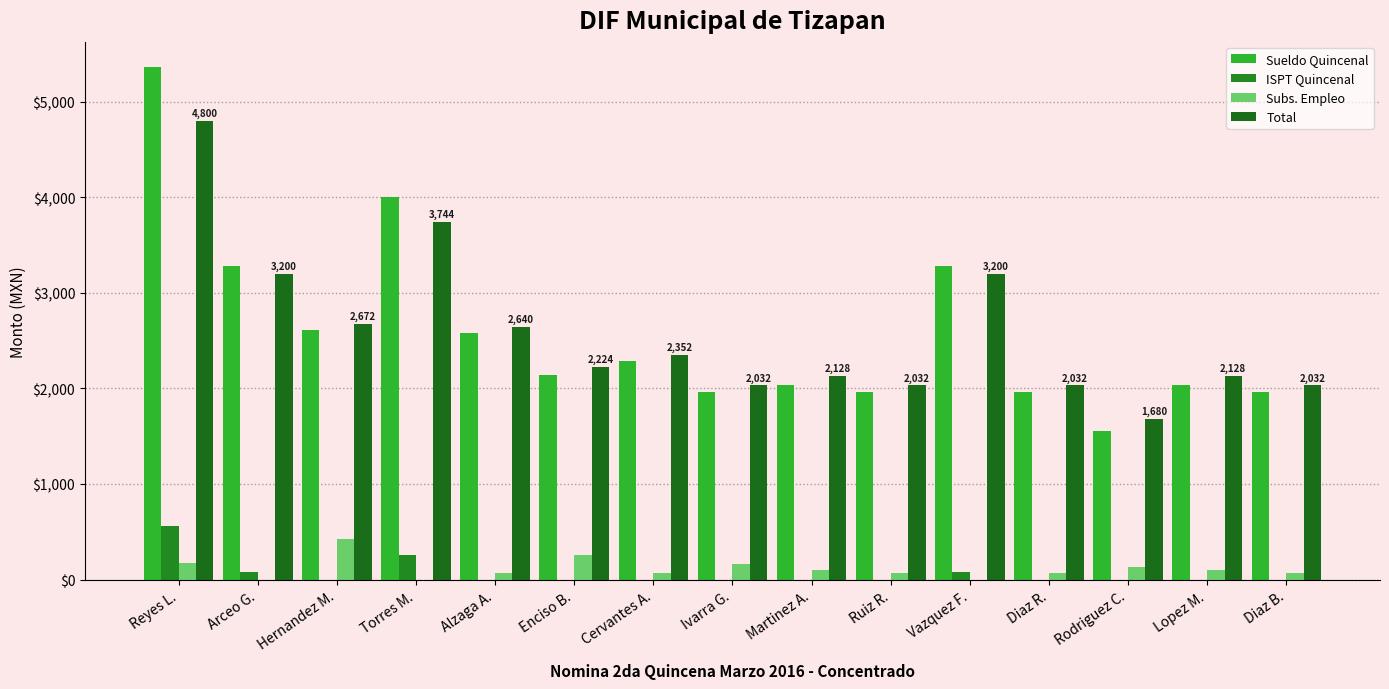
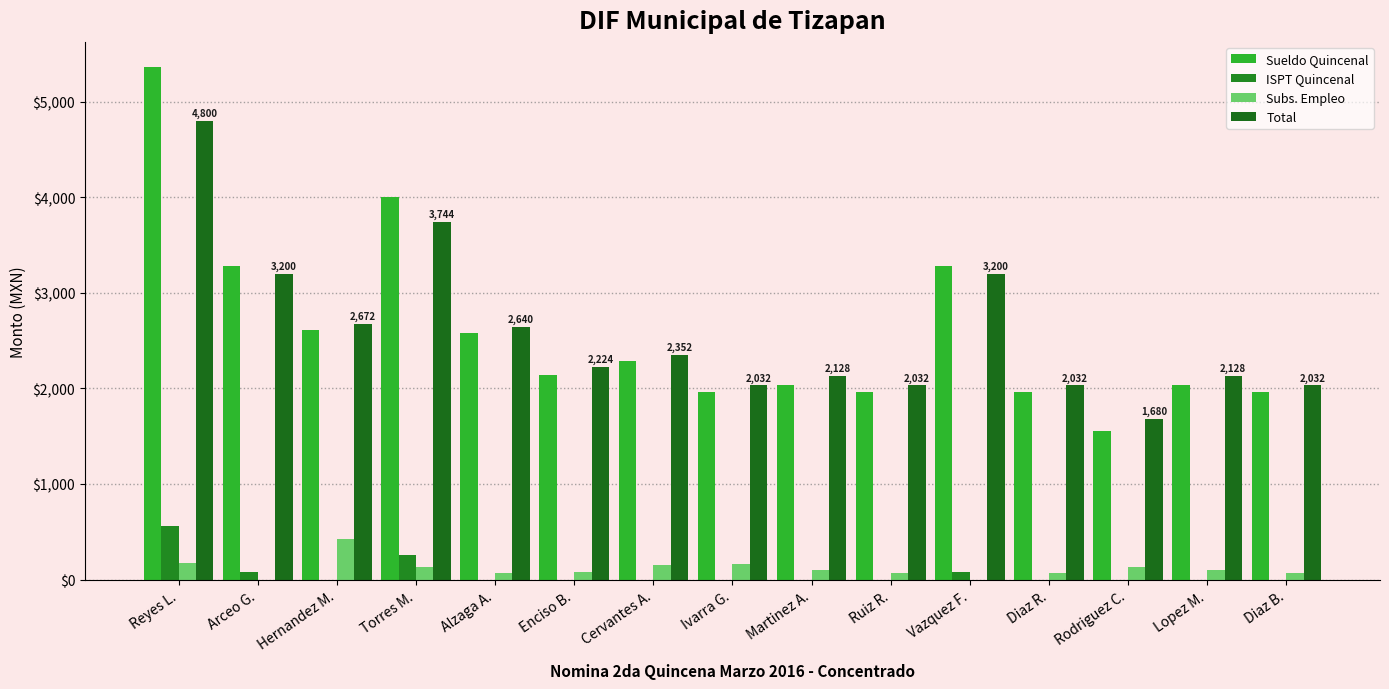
  {
    "Subs. Empleo": {
      "Reyes L.": "$200",
      "Arceo G.": "$0",
      "Hernandez M.": "$400",
-     "Torres M.": "$0",
+     "Torres M.": "$100",
      "Alzaga A.": "$100",
-     "Enciso B.": "$300",
-     "Cervantes A.": "$100",
+     "Enciso B.": "$100",
+     "Cervantes A.": "$200",
      "Ivarra G.": "$200",
      "Martinez A.": "$100",
      "Ruiz R.": "$100",
      "Vazquez F.": "$0",
      "Diaz R.": "$100",
      "Rodriguez C.": "$100",
      "Lopez M.": "$100",
      "Diaz B.": "$100"
    }
  }
